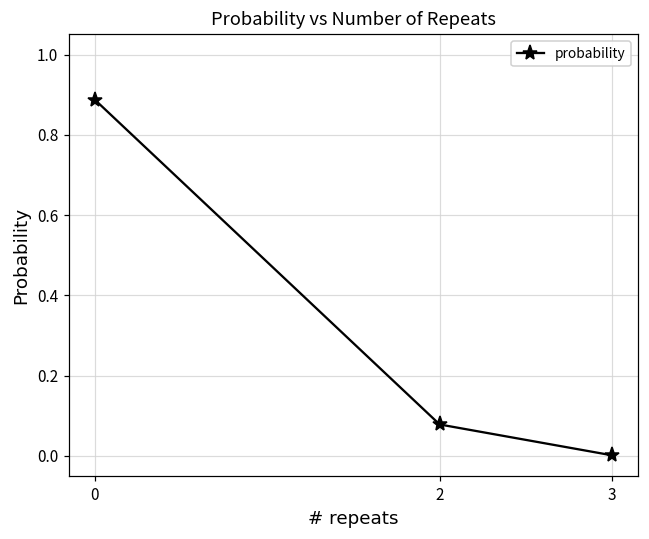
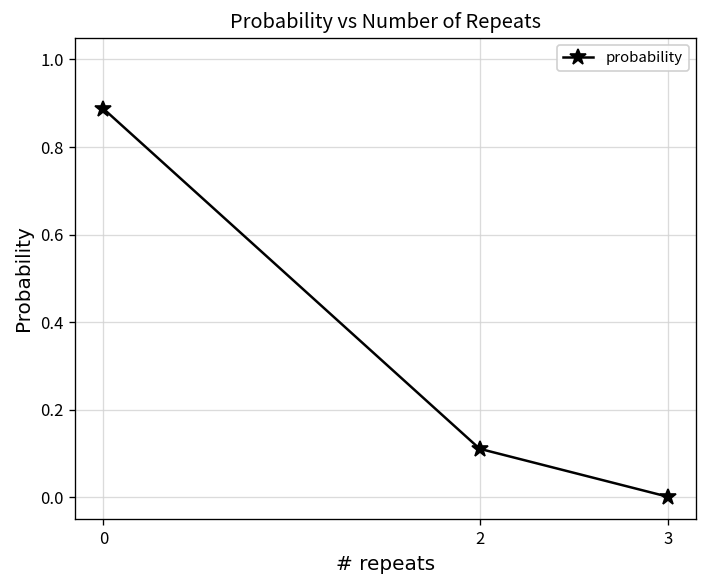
  {
    "0": 0.89,
-   "2": 0.08,
+   "2": 0.11,
    "3": 0.00
  }
